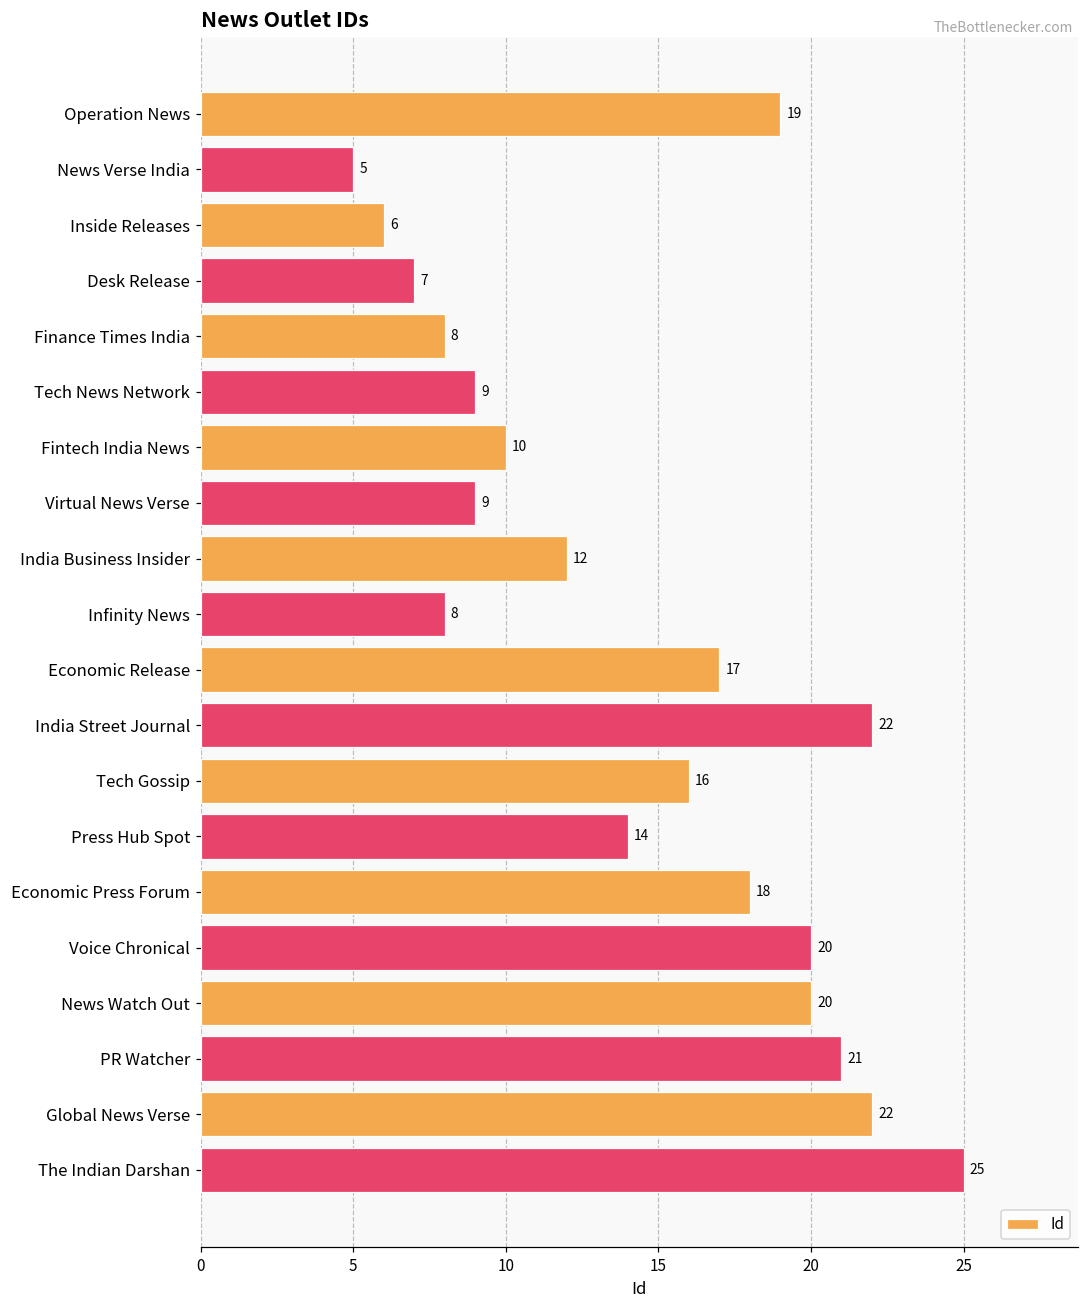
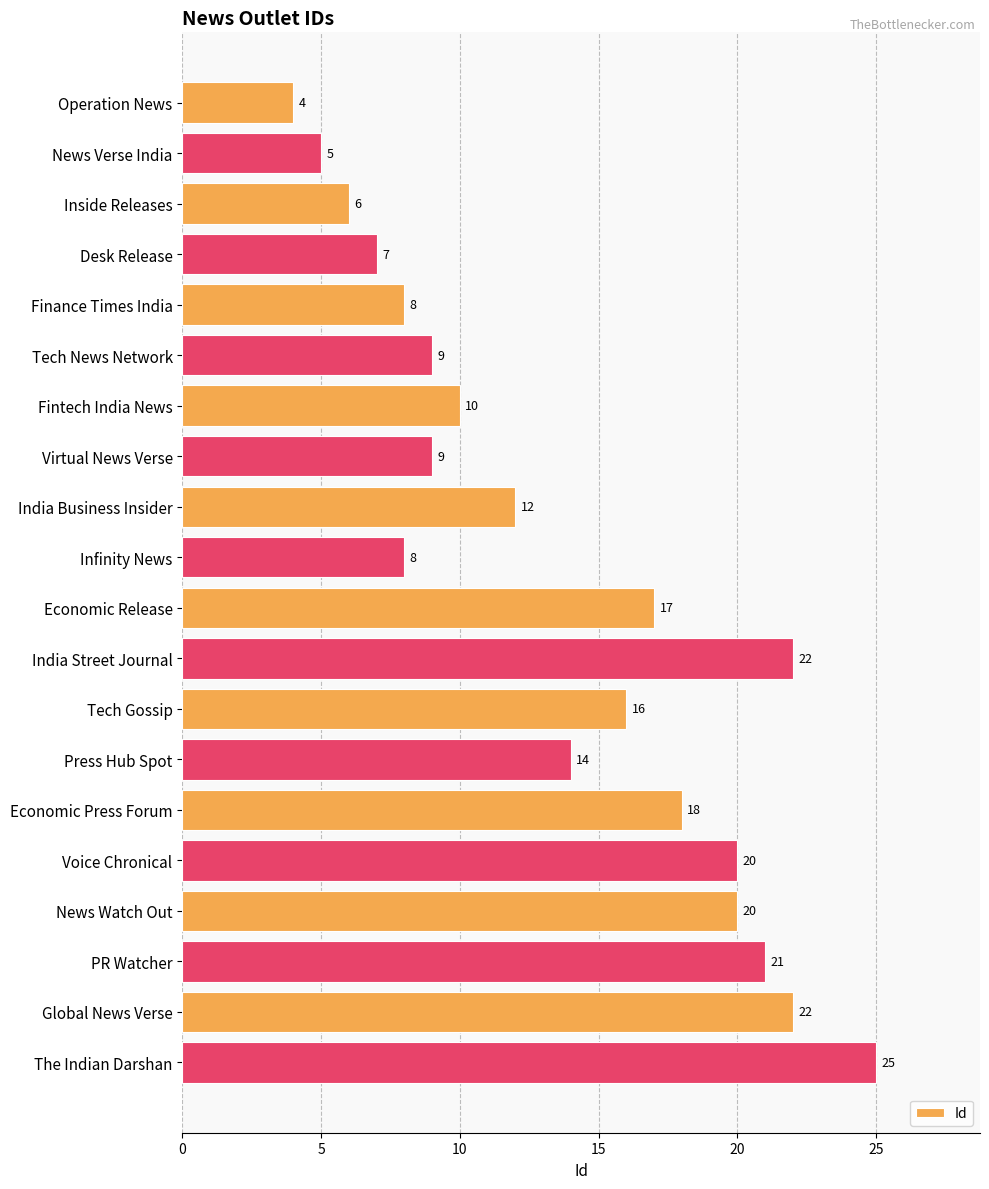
  {
-   "Operation News": 19,
+   "Operation News": 4,
    "News Verse India": 5,
    "Inside Releases": 6,
    "Desk Release": 7,
    "Finance Times India": 8,
    "Tech News Network": 9,
    "Fintech India News": 10,
    "Virtual News Verse": 9,
    "India Business Insider": 12,
    "Infinity News": 8,
    "Economic Release": 17,
    "India Street Journal": 22,
    "Tech Gossip": 16,
    "Press Hub Spot": 14,
    "Economic Press Forum": 18,
    "Voice Chronical": 20,
    "News Watch Out": 20,
    "PR Watcher": 21,
    "Global News Verse": 22,
    "The Indian Darshan": 25
  }
